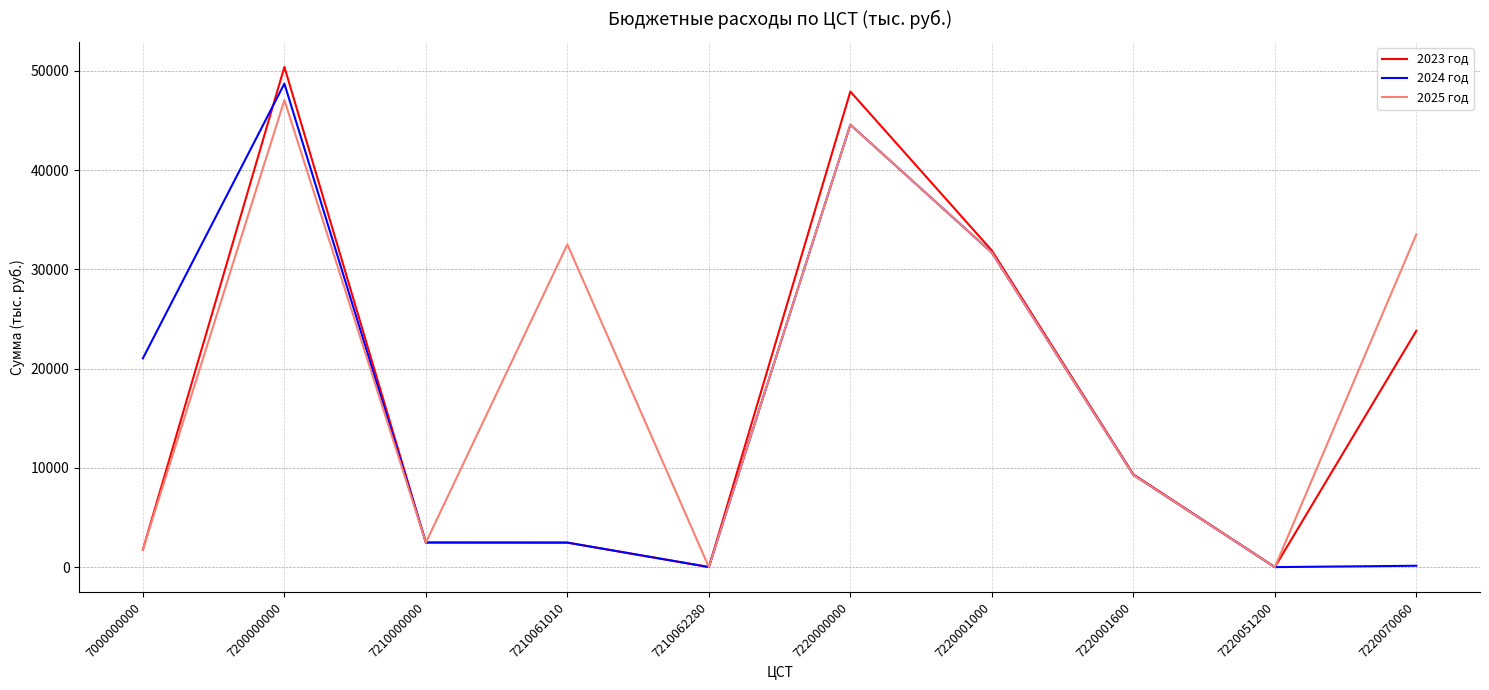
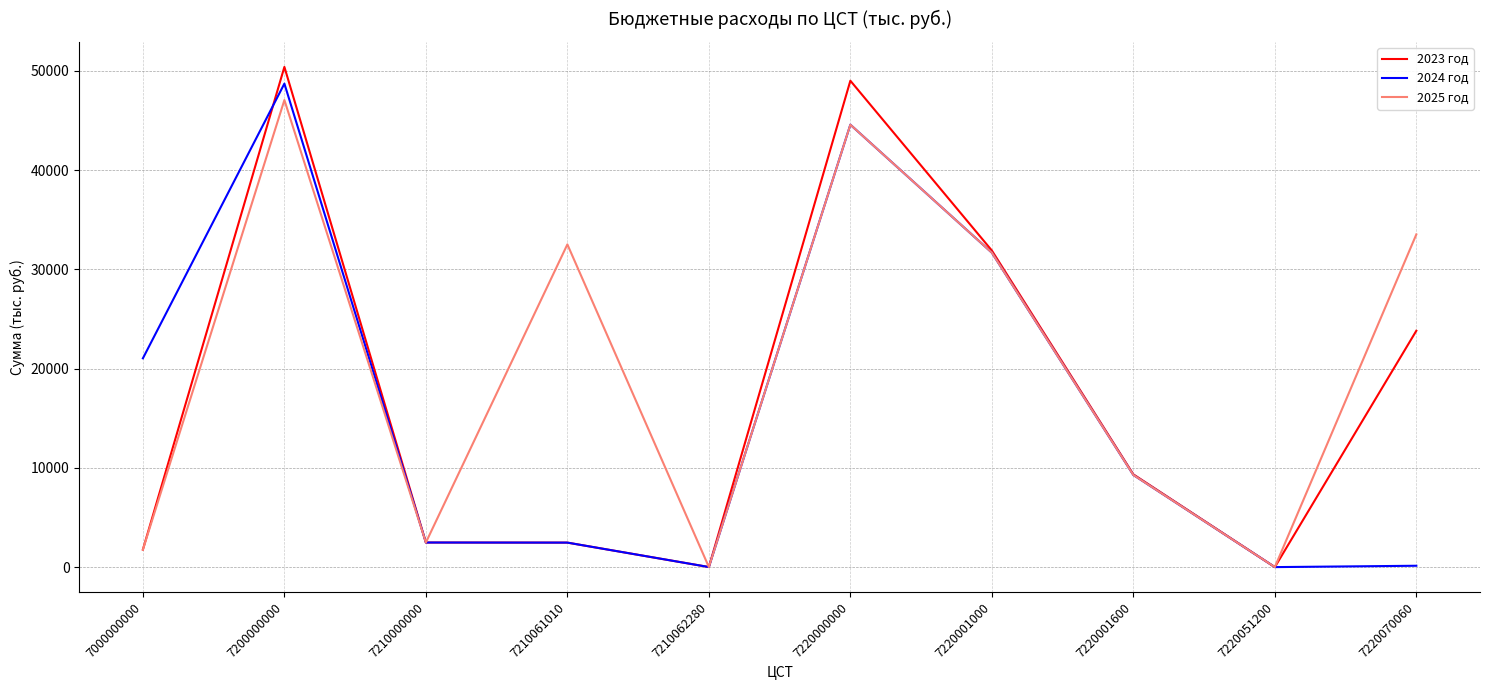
  {
    "2023 год": {
      "7200000000": 50000,
-     "7220000000": 48000,
+     "7220000000": 49000,
      "7220070060": 24000
    },
    "2024 год": {
      "7000000000": 21000,
      "7200000000": 49000,
      "7220070060": 0
    },
    "2025 год": {
      "7200000000": 47000,
      "7210061010": 33000,
      "7220070060": 34000
    }
  }
